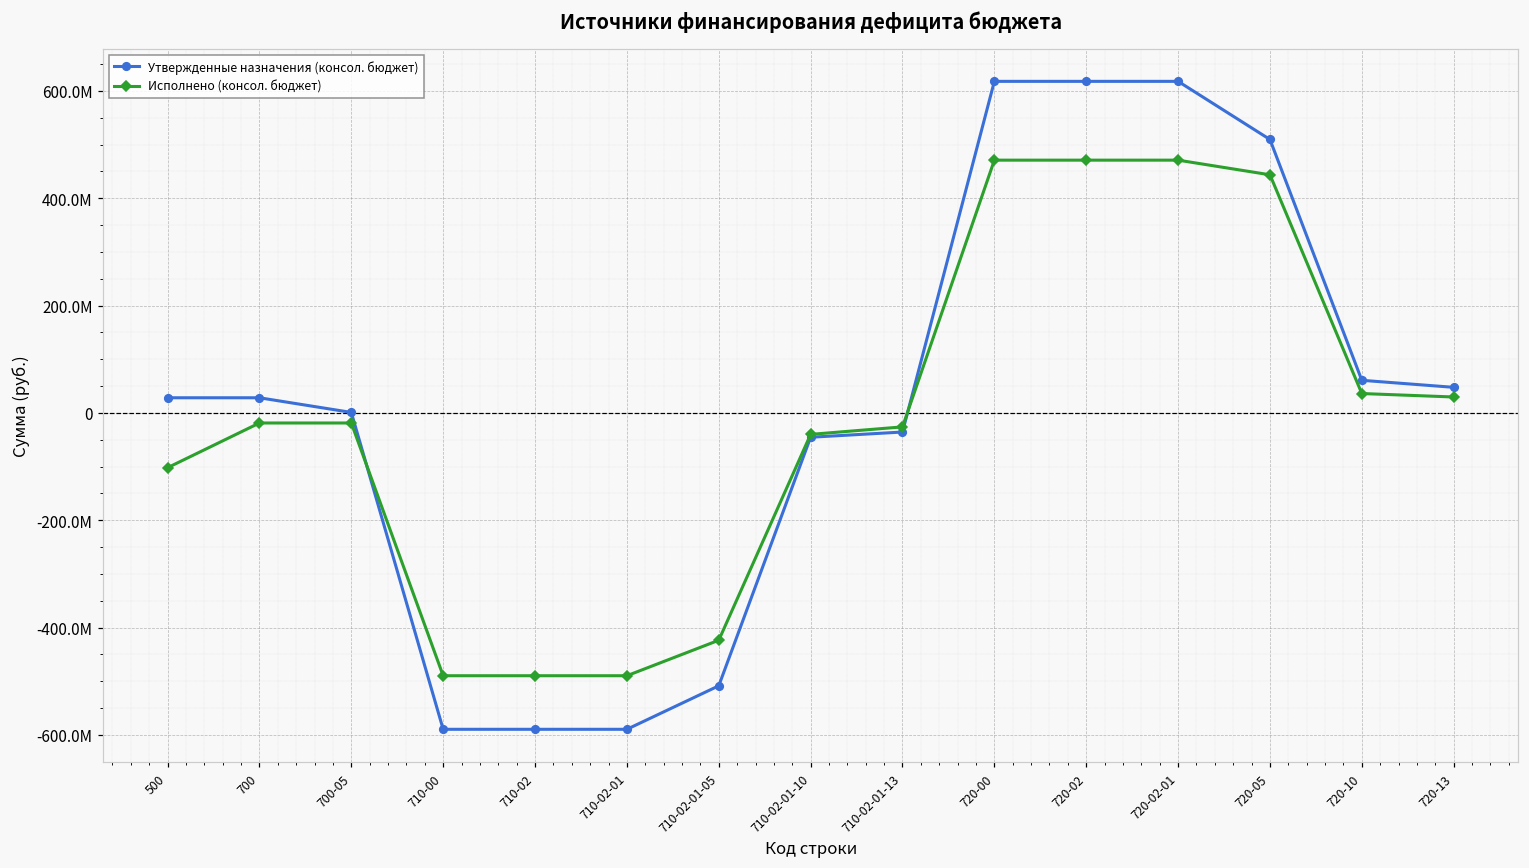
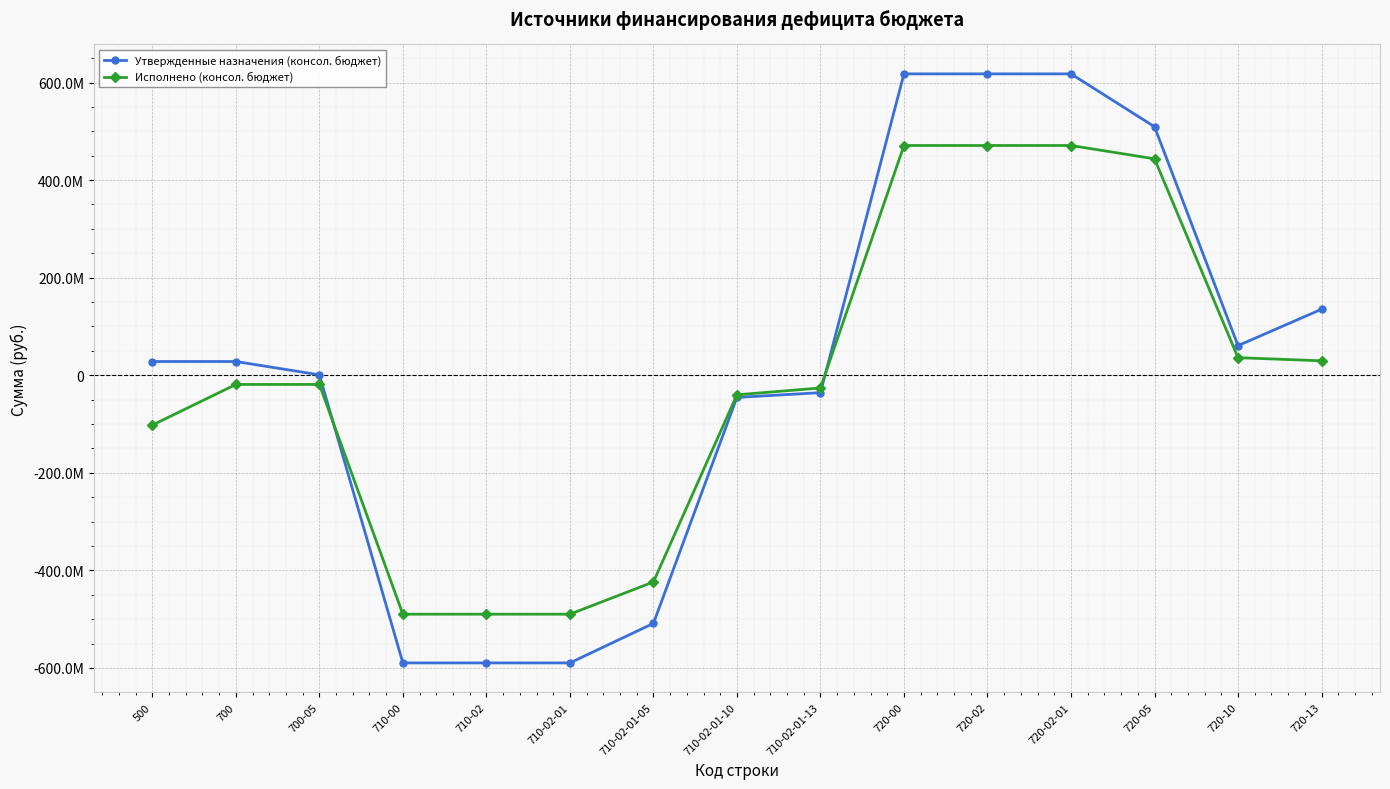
  {
    "Утвержденные назначения (консол. бюджет)": {
      "500": 30000000,
      "700": 30000000,
      "700-05": 0,
      "710-00": -590000000,
      "710-02": -590000000,
      "710-02-01": -590000000,
      "710-02-01-05": -510000000,
      "710-02-01-10": -50000000,
      "710-02-01-13": -40000000,
      "720-00": 620000000,
      "720-02": 620000000,
      "720-02-01": 620000000,
      "720-05": 510000000,
      "720-10": 60000000,
-     "720-13": 50000000
+     "720-13": 140000000
    },
    "Исполнено (консол. бюджет)": {
      "500": -100000000,
      "700": -20000000,
      "700-05": -20000000,
      "710-00": -490000000,
      "710-02": -490000000,
      "710-02-01": -490000000,
      "710-02-01-05": -420000000,
      "710-02-01-10": -40000000,
      "710-02-01-13": -30000000,
      "720-00": 470000000,
      "720-02": 470000000,
      "720-02-01": 470000000,
      "720-05": 440000000,
      "720-10": 40000000,
      "720-13": 30000000
    }
  }
